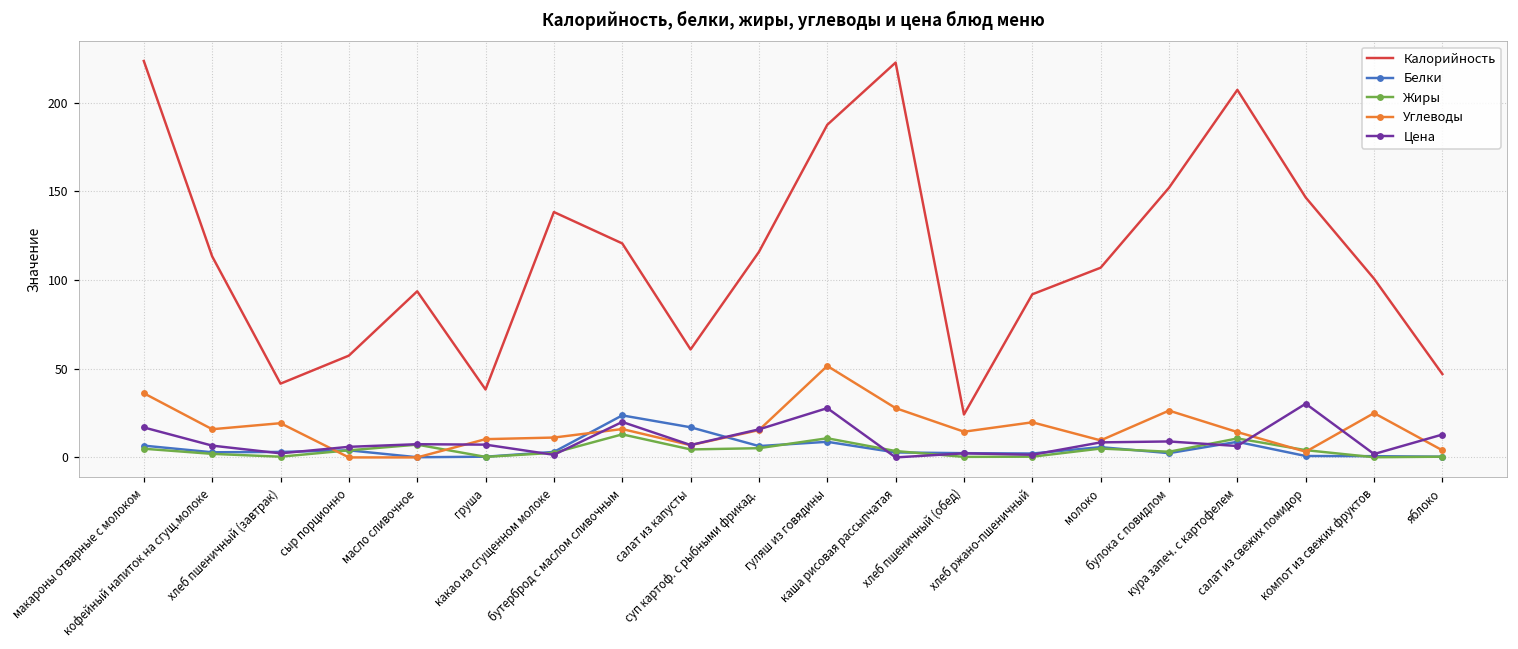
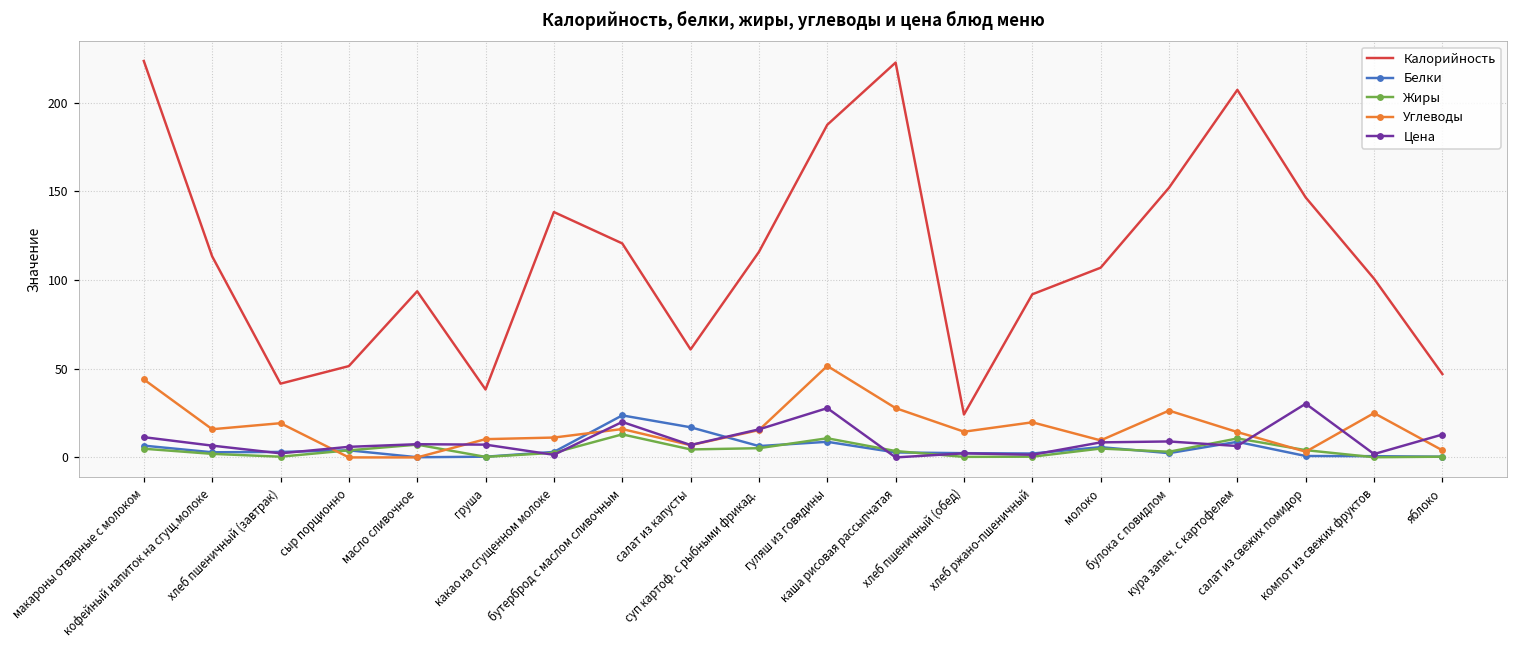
  {
    "Калорийность": {
      "макароны отварные с молоком": 224,
      "кофейный напиток на сгущ.молоке": 113,
      "хлеб пшеничный (завтрак)": 42,
-     "сыр порционно": 57,
+     "сыр порционно": 52,
      "масло сливочное": 94,
      "груша": 38,
      "какао на сгущенном молоке": 138,
      "бутерброд с маслом сливочным": 121,
      "салат из капусты": 61,
      "суп картоф. с рыбными фрикад.": 116,
      "гуляш из говядины": 188,
      "каша рисовая рассыпчатая": 223,
      "хлеб пшеничный (обед)": 24,
      "хлеб ржано-пшеничный": 92,
      "молоко": 107,
      "булока с повидлом": 152,
      "кура запеч. с картофелем": 207,
      "салат из свежих помидор": 147,
      "компот из свежих фруктов": 101,
      "яблоко": 47
    },
    "Белки": {
      "макароны отварные с молоком": 7,
      "бутерброд с маслом сливочным": 24,
      "салат из капусты": 17,
      "гуляш из говядины": 9,
      "кура запеч. с картофелем": 9,
      "салат из свежих помидор": 1
    },
    "Жиры": {
      "макароны отварные с молоком": 5,
      "хлеб пшеничный (завтрак)": 0,
      "бутерброд с маслом сливочным": 13,
      "салат из капусты": 5,
      "гуляш из говядины": 11,
      "хлеб пшеничный (обед)": 0,
      "кура запеч. с картофелем": 11
    },
    "Углеводы": {
-     "макароны отварные с молоком": 36,
+     "макароны отварные с молоком": 44,
      "кофейный напиток на сгущ.молоке": 16,
      "хлеб пшеничный (завтрак)": 19,
      "сыр порционно": 0,
      "груша": 10,
      "какао на сгущенном молоке": 11,
      "бутерброд с маслом сливочным": 16,
      "гуляш из говядины": 52,
      "каша рисовая рассыпчатая": 28,
      "хлеб пшеничный (обед)": 15,
      "хлеб ржано-пшеничный": 20,
      "булока с повидлом": 26,
      "кура запеч. с картофелем": 14,
      "компот из свежих фруктов": 25,
      "яблоко": 4
    },
    "Цена": {
-     "макароны отварные с молоком": 17,
+     "макароны отварные с молоком": 11,
      "кофейный напиток на сгущ.молоке": 7,
      "сыр порционно": 6,
      "груша": 7,
      "бутерброд с маслом сливочным": 20,
      "гуляш из говядины": 28,
      "каша рисовая рассыпчатая": 0,
      "булока с повидлом": 9,
      "кура запеч. с картофелем": 6,
      "салат из свежих помидор": 30,
      "яблоко": 13
    }
  }
